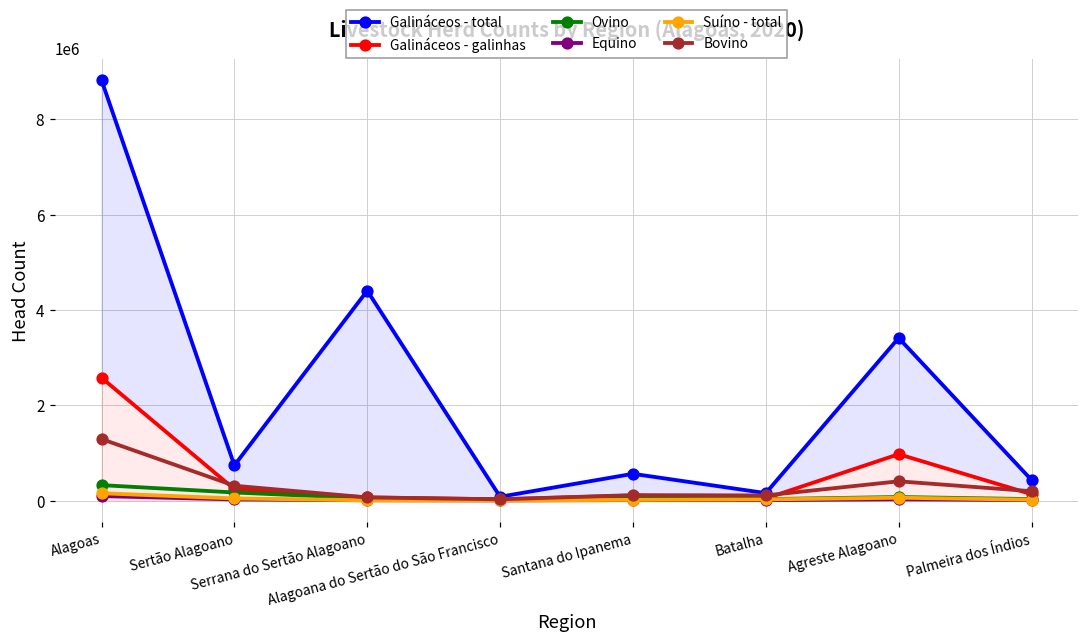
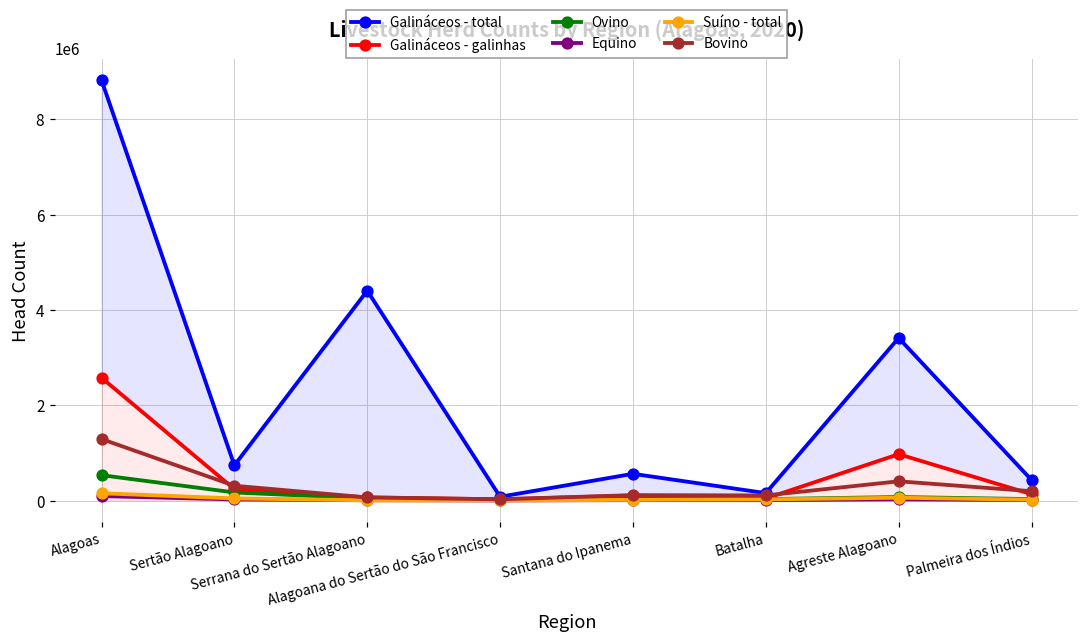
  {
    "Galináceos - total": {
      "Alagoas": 8800000,
      "Sertão Alagoano": 700000,
      "Serrana do Sertão Alagoano": 4400000,
      "Santana do Ipanema": 600000,
      "Agreste Alagoano": 3400000,
      "Palmeira dos Índios": 400000
    },
    "Galináceos - galinhas": {
      "Alagoas": 2600000,
      "Sertão Alagoano": 200000,
      "Agreste Alagoano": 1000000,
      "Palmeira dos Índios": 100000
    },
    "Ovino": {
-     "Alagoas": 300000,
+     "Alagoas": 500000,
      "Sertão Alagoano": 200000
    },
    "Equino": {
      "Alagoas": 100000
    },
    "Suíno - total": {
      "Alagoas": 200000
    },
    "Bovino": {
      "Alagoas": 1300000,
      "Sertão Alagoano": 300000,
      "Agreste Alagoano": 400000,
      "Palmeira dos Índios": 200000
    }
  }
